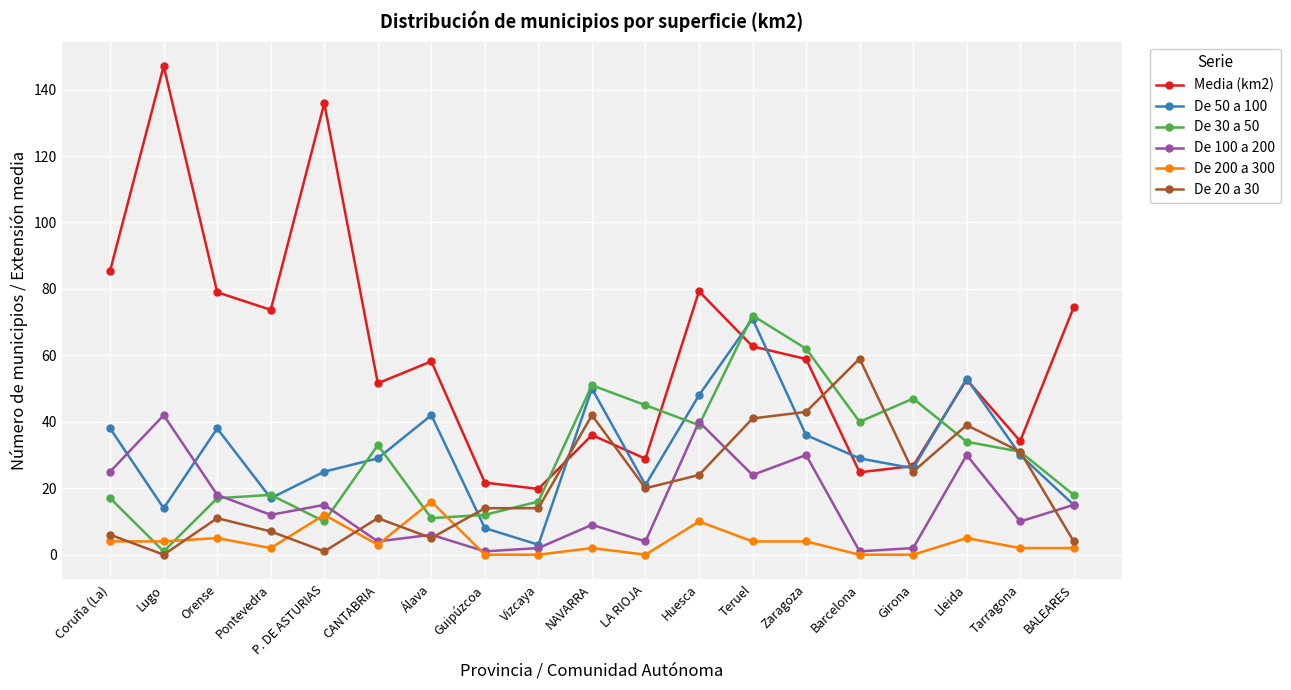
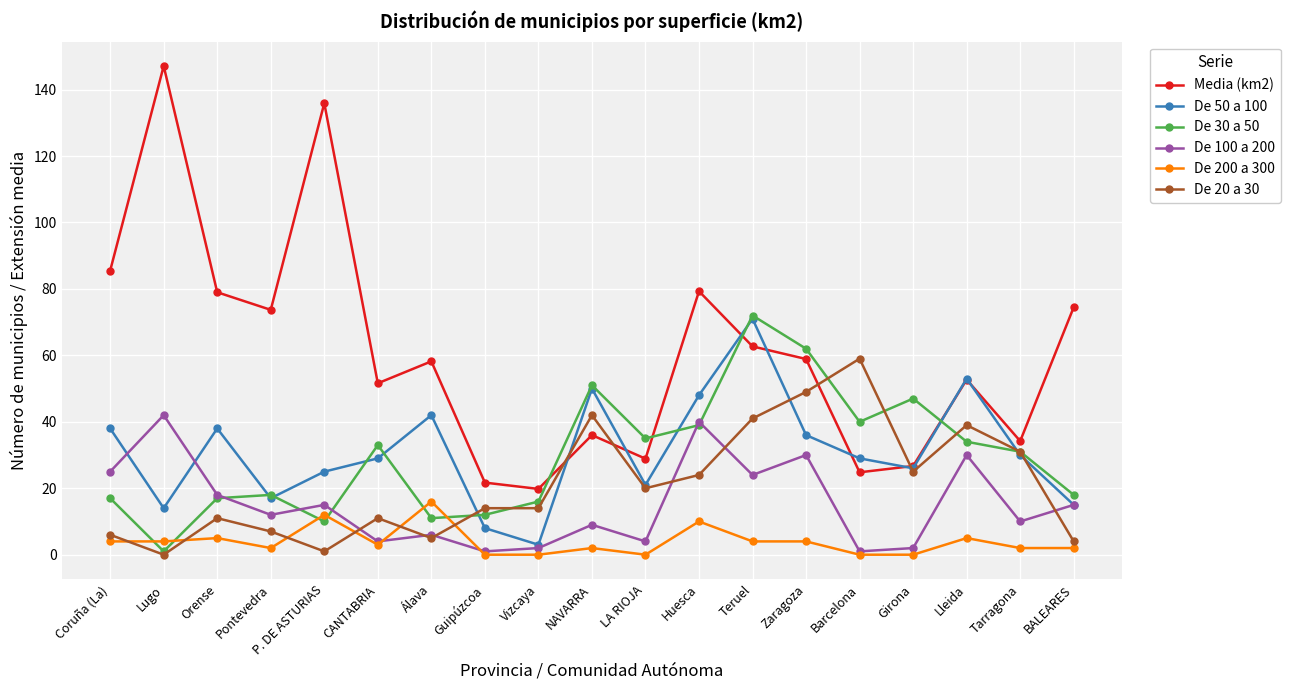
  {
    "Media (km2)": {
      "Coruña (La)": 86,
      "Lugo": 147,
      "Orense": 79,
      "Pontevedra": 74,
      "P. DE ASTURIAS": 136,
      "CANTABRIA": 52,
      "Álava": 58,
      "Guipúzcoa": 22,
      "Vizcaya": 20,
      "NAVARRA": 36,
      "LA RIOJA": 29,
      "Huesca": 79,
      "Teruel": 63,
      "Zaragoza": 59,
      "Barcelona": 25,
      "Tarragona": 34,
      "BALEARES": 75
    },
    "De 50 a 100": {
      "Coruña (La)": 38,
      "Lugo": 14,
      "Orense": 38,
      "Pontevedra": 17,
      "P. DE ASTURIAS": 25,
      "CANTABRIA": 29,
      "Álava": 42,
      "Guipúzcoa": 8,
      "Vizcaya": 3,
      "NAVARRA": 50,
      "LA RIOJA": 21,
      "Huesca": 48,
      "Teruel": 71,
      "Zaragoza": 36,
      "Barcelona": 29,
      "Tarragona": 30
    },
    "De 30 a 50": {
      "Coruña (La)": 17,
      "Lugo": 1,
      "Orense": 17,
      "Pontevedra": 18,
      "P. DE ASTURIAS": 10,
      "CANTABRIA": 33,
      "Álava": 11,
      "Guipúzcoa": 12,
      "Vizcaya": 16,
      "NAVARRA": 51,
-     "LA RIOJA": 45,
+     "LA RIOJA": 35,
      "Huesca": 39,
      "Teruel": 72,
      "Zaragoza": 62,
      "Barcelona": 40,
      "Girona": 47,
      "Lleida": 34,
      "BALEARES": 18
    },
    "De 100 a 200": {
      "Coruña (La)": 25,
      "Lugo": 42,
      "Orense": 18,
      "Pontevedra": 12,
      "P. DE ASTURIAS": 15,
      "CANTABRIA": 4,
      "Álava": 6,
      "Guipúzcoa": 1,
      "Vizcaya": 2,
      "NAVARRA": 9,
      "LA RIOJA": 4,
      "Huesca": 40,
      "Teruel": 24,
      "Zaragoza": 30,
      "Barcelona": 1,
      "Girona": 2,
      "Lleida": 30,
      "Tarragona": 10
    },
    "De 200 a 300": {
      "Coruña (La)": 4,
      "Lugo": 4,
      "Orense": 5,
      "Pontevedra": 2,
      "P. DE ASTURIAS": 12,
      "CANTABRIA": 3,
      "Álava": 16,
      "Guipúzcoa": 0,
      "Vizcaya": 0,
      "NAVARRA": 2,
      "LA RIOJA": 0,
      "Huesca": 10,
      "Teruel": 4,
      "Zaragoza": 4,
      "Barcelona": 0,
      "Girona": 0,
      "Lleida": 5,
      "Tarragona": 2,
      "BALEARES": 2
    },
    "De 20 a 30": {
      "Coruña (La)": 6,
      "Lugo": 0,
      "Orense": 11,
      "Pontevedra": 7,
      "P. DE ASTURIAS": 1,
      "CANTABRIA": 11,
      "Álava": 5,
      "Guipúzcoa": 14,
      "Vizcaya": 14,
      "NAVARRA": 42,
      "LA RIOJA": 20,
      "Huesca": 24,
      "Teruel": 41,
-     "Zaragoza": 43,
+     "Zaragoza": 49,
      "Barcelona": 59,
      "Girona": 25,
      "Lleida": 39,
      "BALEARES": 4
    }
  }
